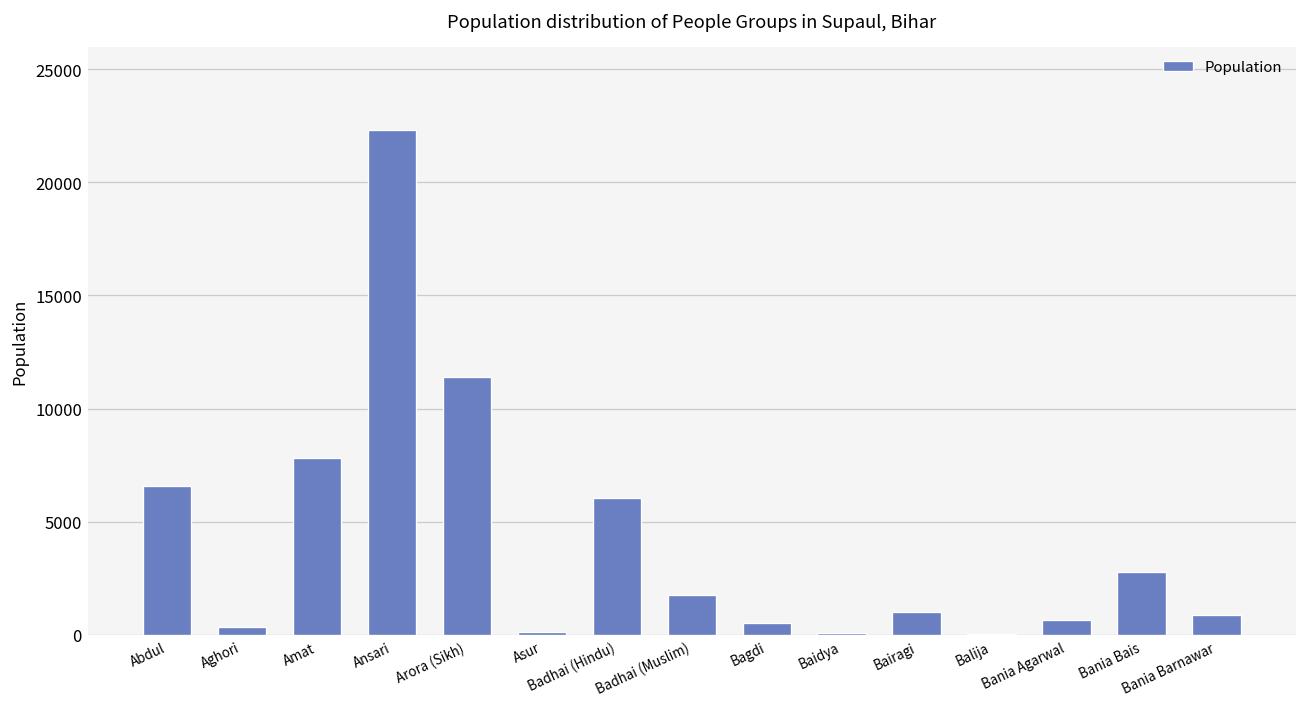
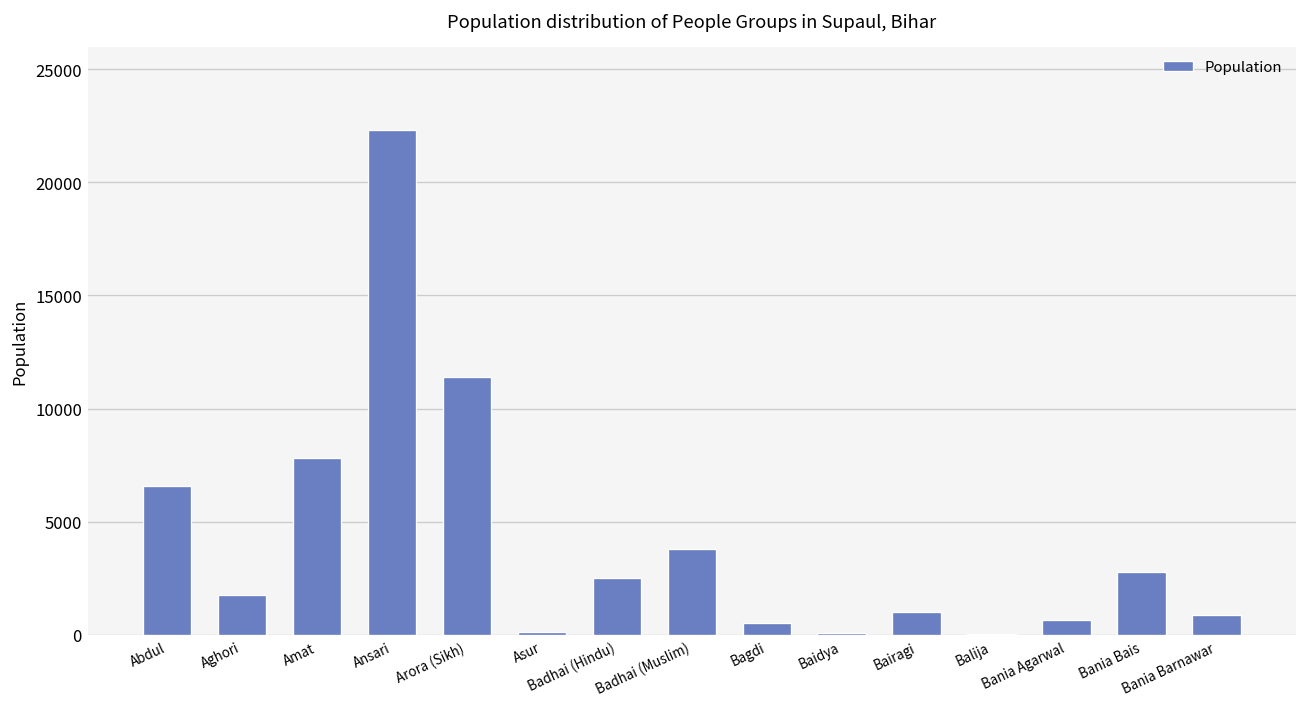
  {
    "Abdul": 6600,
-   "Aghori": 300,
+   "Aghori": 1800,
    "Amat": 7800,
    "Ansari": 22300,
    "Arora (Sikh)": 11400,
-   "Badhai (Hindu)": 6100,
-   "Badhai (Muslim)": 1800,
+   "Badhai (Hindu)": 2500,
+   "Badhai (Muslim)": 3800,
    "Bagdi": 500,
    "Bairagi": 1000,
    "Bania Agarwal": 700,
    "Bania Bais": 2800,
    "Bania Barnawar": 900
  }
